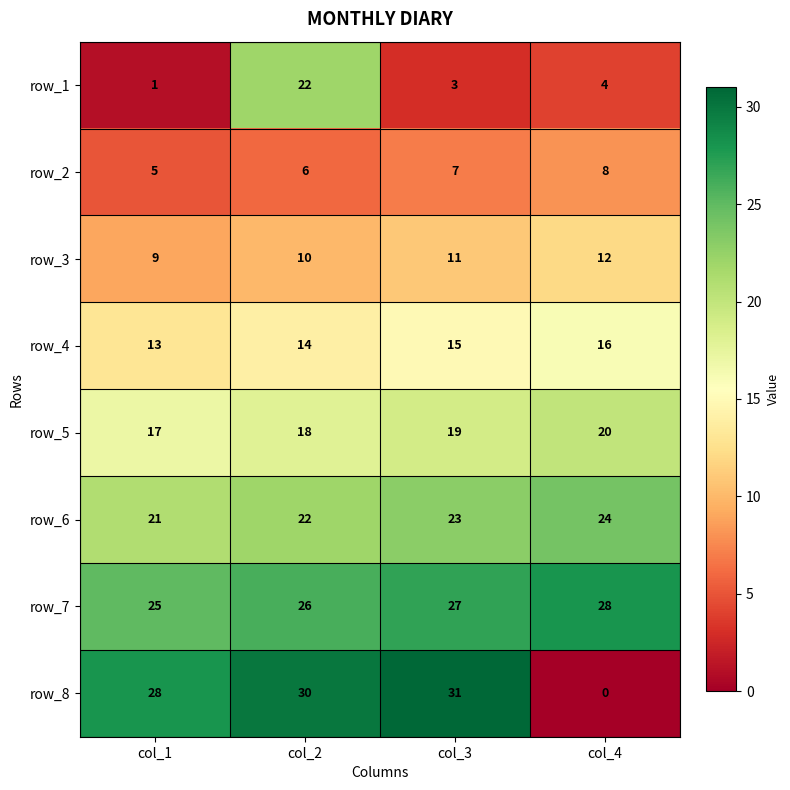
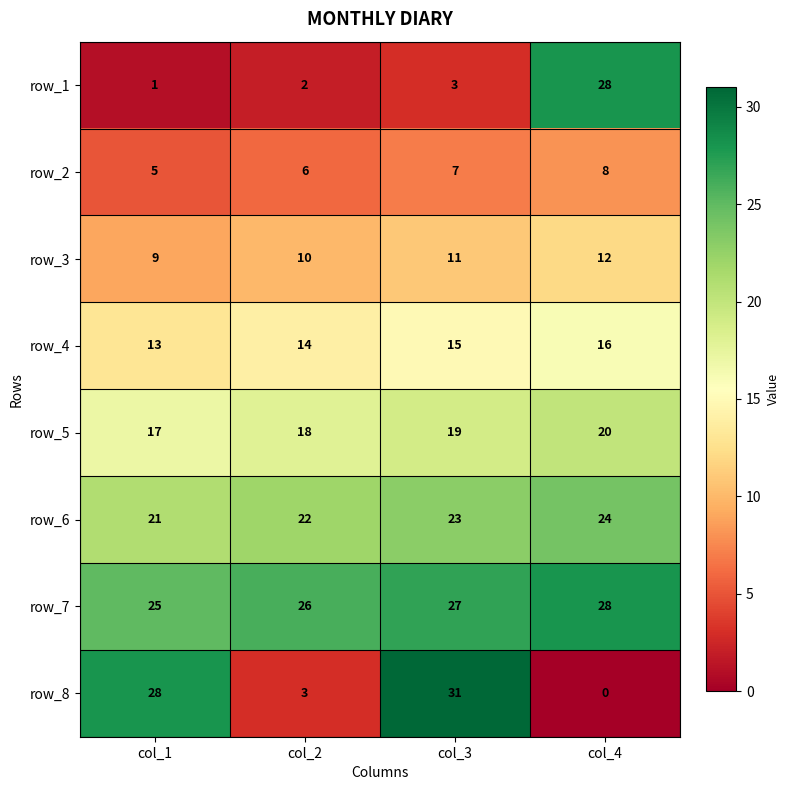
  {
    "row_1": {
      "col_1": 1,
-     "col_2": 22,
+     "col_2": 2,
      "col_3": 3,
-     "col_4": 4
+     "col_4": 28
    },
    "row_2": {
      "col_1": 5,
      "col_2": 6,
      "col_3": 7,
      "col_4": 8
    },
    "row_3": {
      "col_1": 9,
      "col_2": 10,
      "col_3": 11,
      "col_4": 12
    },
    "row_4": {
      "col_1": 13,
      "col_2": 14,
      "col_3": 15,
      "col_4": 16
    },
    "row_5": {
      "col_1": 17,
      "col_2": 18,
      "col_3": 19,
      "col_4": 20
    },
    "row_6": {
      "col_1": 21,
      "col_2": 22,
      "col_3": 23,
      "col_4": 24
    },
    "row_7": {
      "col_1": 25,
      "col_2": 26,
      "col_3": 27,
      "col_4": 28
    },
    "row_8": {
      "col_1": 28,
-     "col_2": 30,
+     "col_2": 3,
      "col_3": 31,
      "col_4": 0
    }
  }
